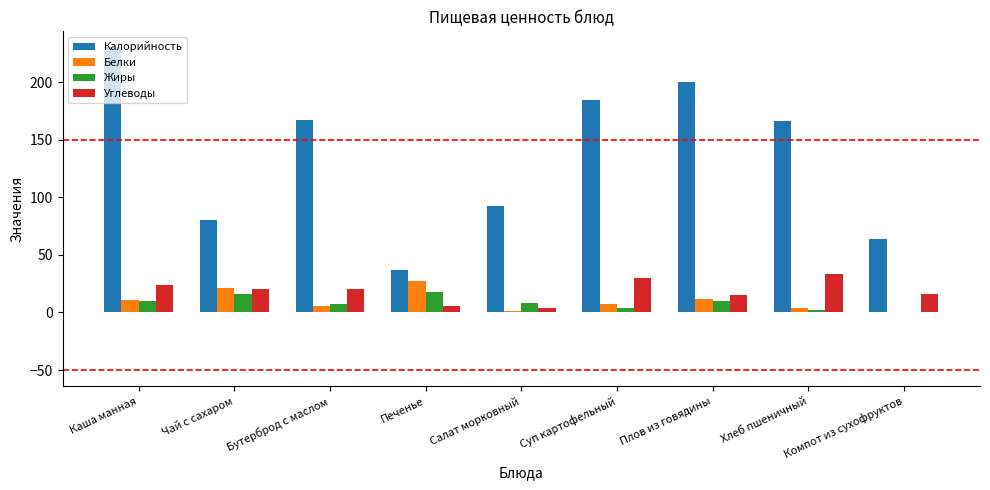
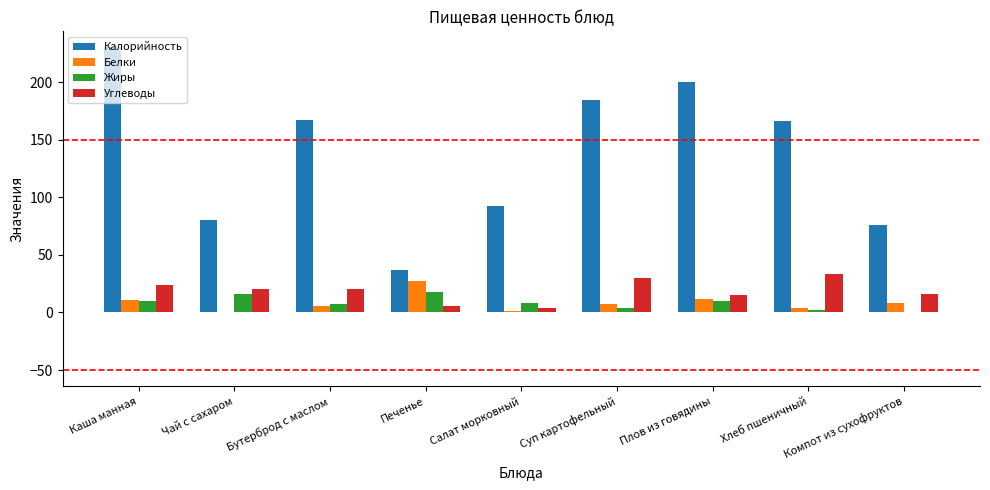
  {
    "Калорийность": {
      "Чай с сахаром": 80,
      "Бутерброд с маслом": 167,
      "Печенье": 37,
      "Салат морковный": 92,
      "Суп картофельный": 184,
      "Плов из говядины": 200,
      "Хлеб пшеничный": 166,
-     "Компот из сухофруктов": 64
+     "Компот из сухофруктов": 76
    },
    "Белки": {
      "Каша манная": 11,
-     "Чай с сахаром": 21,
+     "Чай с сахаром": 0,
      "Бутерброд с маслом": 6,
      "Печенье": 27,
      "Суп картофельный": 7,
      "Плов из говядины": 12,
      "Хлеб пшеничный": 4,
-     "Компот из сухофруктов": 0
+     "Компот из сухофруктов": 8
    },
    "Жиры": {
      "Каша манная": 10,
      "Чай с сахаром": 16,
      "Бутерброд с маслом": 7,
      "Печенье": 18,
      "Салат морковный": 8,
      "Суп картофельный": 4,
      "Плов из говядины": 10,
      "Компот из сухофруктов": 0
    },
    "Углеводы": {
      "Каша манная": 24,
      "Чай с сахаром": 20,
      "Бутерброд с маслом": 20,
      "Печенье": 6,
      "Салат морковный": 4,
      "Суп картофельный": 30,
      "Плов из говядины": 15,
      "Хлеб пшеничный": 33,
      "Компот из сухофруктов": 16
    }
  }
